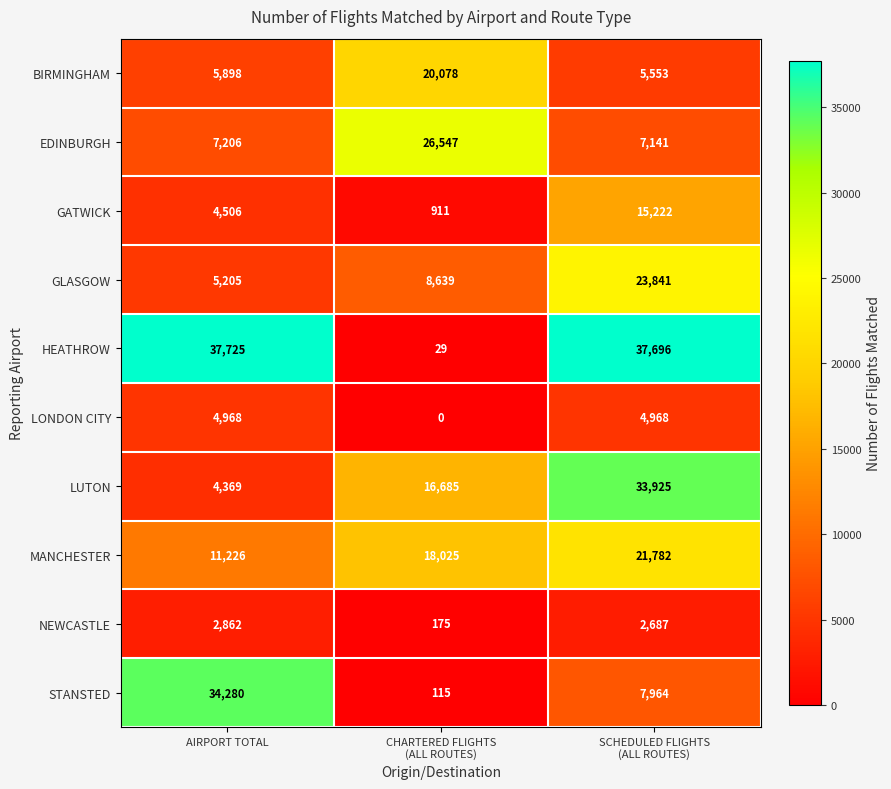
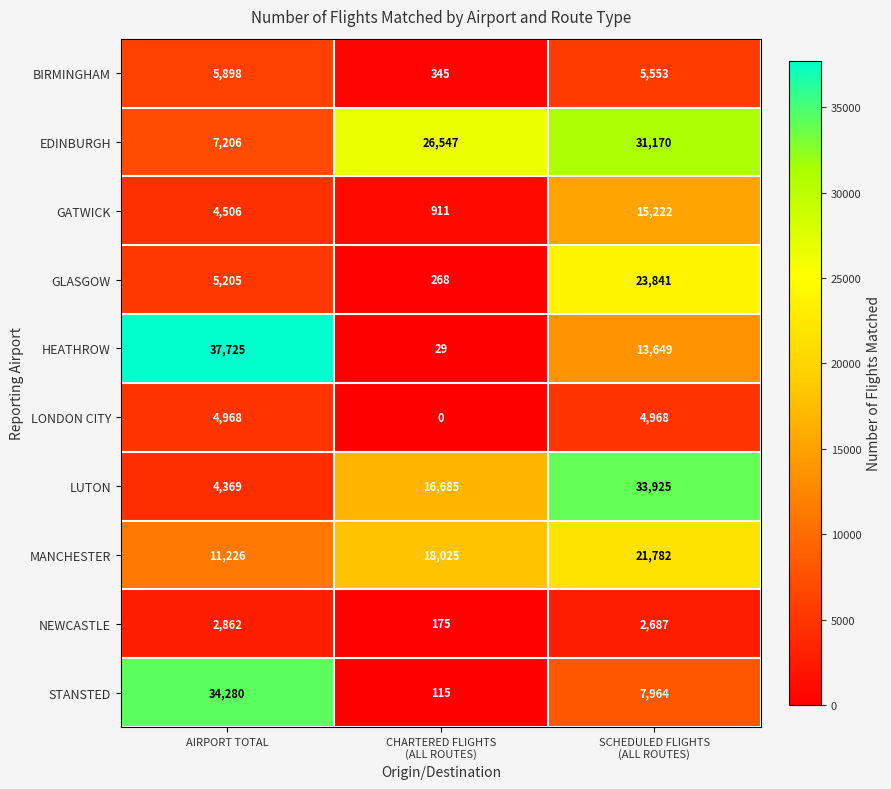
  {
    "BIRMINGHAM": {
      "AIRPORT TOTAL": "5,898",
-     "CHARTERED FLIGHTS (ALL ROUTES)": "20,078",
+     "CHARTERED FLIGHTS (ALL ROUTES)": "345",
      "SCHEDULED FLIGHTS (ALL ROUTES)": "5,553"
    },
    "EDINBURGH": {
      "AIRPORT TOTAL": "7,206",
      "CHARTERED FLIGHTS (ALL ROUTES)": "26,547",
-     "SCHEDULED FLIGHTS (ALL ROUTES)": "7,141"
+     "SCHEDULED FLIGHTS (ALL ROUTES)": "31,170"
    },
    "GATWICK": {
      "AIRPORT TOTAL": "4,506",
      "CHARTERED FLIGHTS (ALL ROUTES)": "911",
      "SCHEDULED FLIGHTS (ALL ROUTES)": "15,222"
    },
    "GLASGOW": {
      "AIRPORT TOTAL": "5,205",
-     "CHARTERED FLIGHTS (ALL ROUTES)": "8,639",
+     "CHARTERED FLIGHTS (ALL ROUTES)": "268",
      "SCHEDULED FLIGHTS (ALL ROUTES)": "23,841"
    },
    "HEATHROW": {
      "AIRPORT TOTAL": "37,725",
      "CHARTERED FLIGHTS (ALL ROUTES)": "29",
-     "SCHEDULED FLIGHTS (ALL ROUTES)": "37,696"
+     "SCHEDULED FLIGHTS (ALL ROUTES)": "13,649"
    },
    "LONDON CITY": {
      "AIRPORT TOTAL": "4,968",
      "CHARTERED FLIGHTS (ALL ROUTES)": "0",
      "SCHEDULED FLIGHTS (ALL ROUTES)": "4,968"
    },
    "LUTON": {
      "AIRPORT TOTAL": "4,369",
      "CHARTERED FLIGHTS (ALL ROUTES)": "16,685",
      "SCHEDULED FLIGHTS (ALL ROUTES)": "33,925"
    },
    "MANCHESTER": {
      "AIRPORT TOTAL": "11,226",
      "CHARTERED FLIGHTS (ALL ROUTES)": "18,025",
      "SCHEDULED FLIGHTS (ALL ROUTES)": "21,782"
    },
    "NEWCASTLE": {
      "AIRPORT TOTAL": "2,862",
      "CHARTERED FLIGHTS (ALL ROUTES)": "175",
      "SCHEDULED FLIGHTS (ALL ROUTES)": "2,687"
    },
    "STANSTED": {
      "AIRPORT TOTAL": "34,280",
      "CHARTERED FLIGHTS (ALL ROUTES)": "115",
      "SCHEDULED FLIGHTS (ALL ROUTES)": "7,964"
    }
  }
